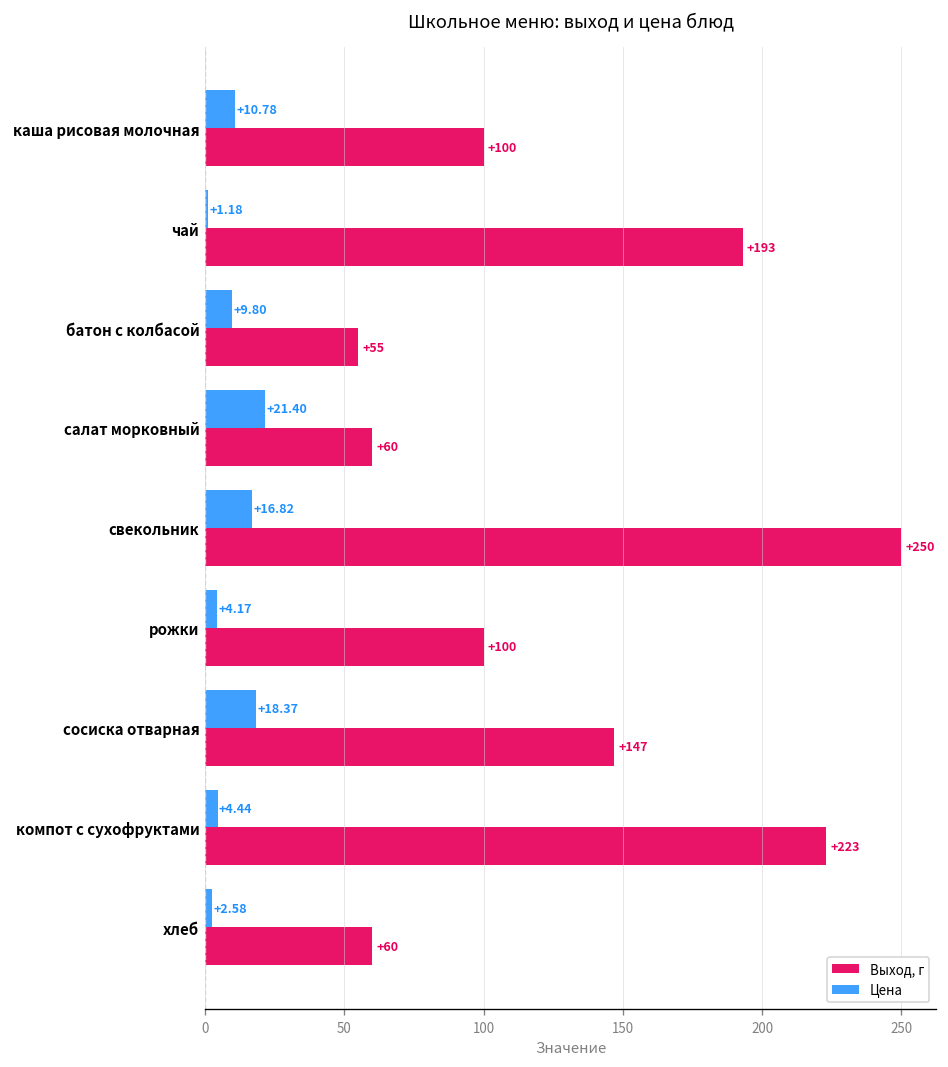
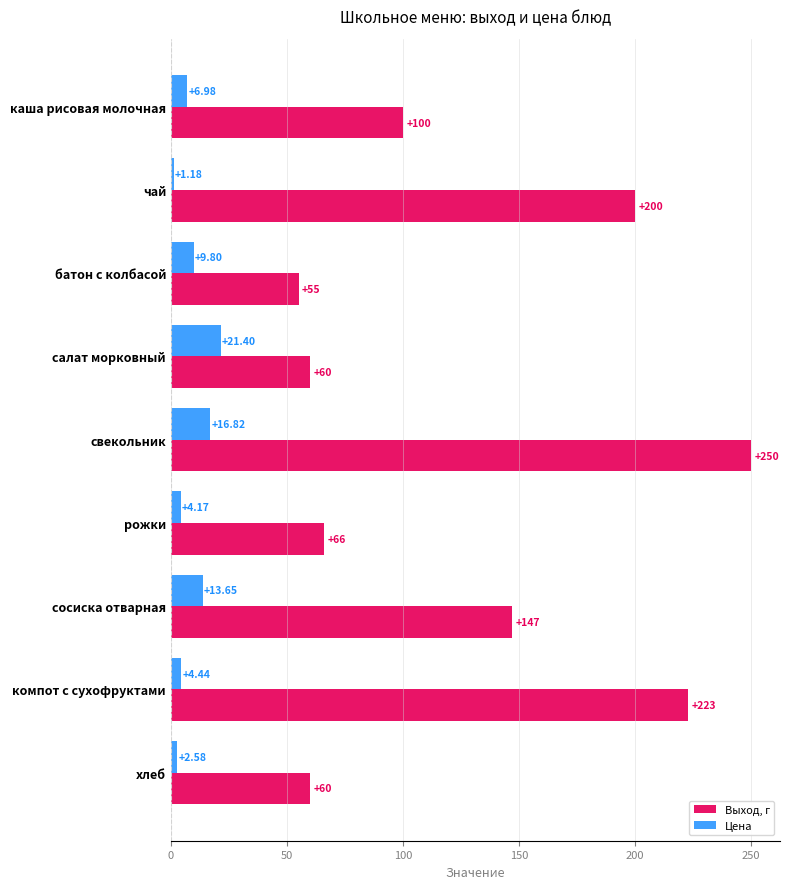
  {
    "Выход, г": {
      "каша рисовая молочная": "+100",
-     "чай": "+193",
+     "чай": "+200",
      "батон с колбасой": "+55",
      "салат морковный": "+60",
      "свекольник": "+250",
-     "рожки": "+100",
+     "рожки": "+66",
      "сосиска отварная": "+147",
      "компот с сухофруктами": "+223",
      "хлеб": "+60"
    },
    "Цена": {
-     "каша рисовая молочная": "+10.78",
+     "каша рисовая молочная": "+6.98",
      "чай": "+1.18",
      "батон с колбасой": "+9.80",
      "салат морковный": "+21.40",
      "свекольник": "+16.82",
      "рожки": "+4.17",
-     "сосиска отварная": "+18.37",
+     "сосиска отварная": "+13.65",
      "компот с сухофруктами": "+4.44",
      "хлеб": "+2.58"
    }
  }
